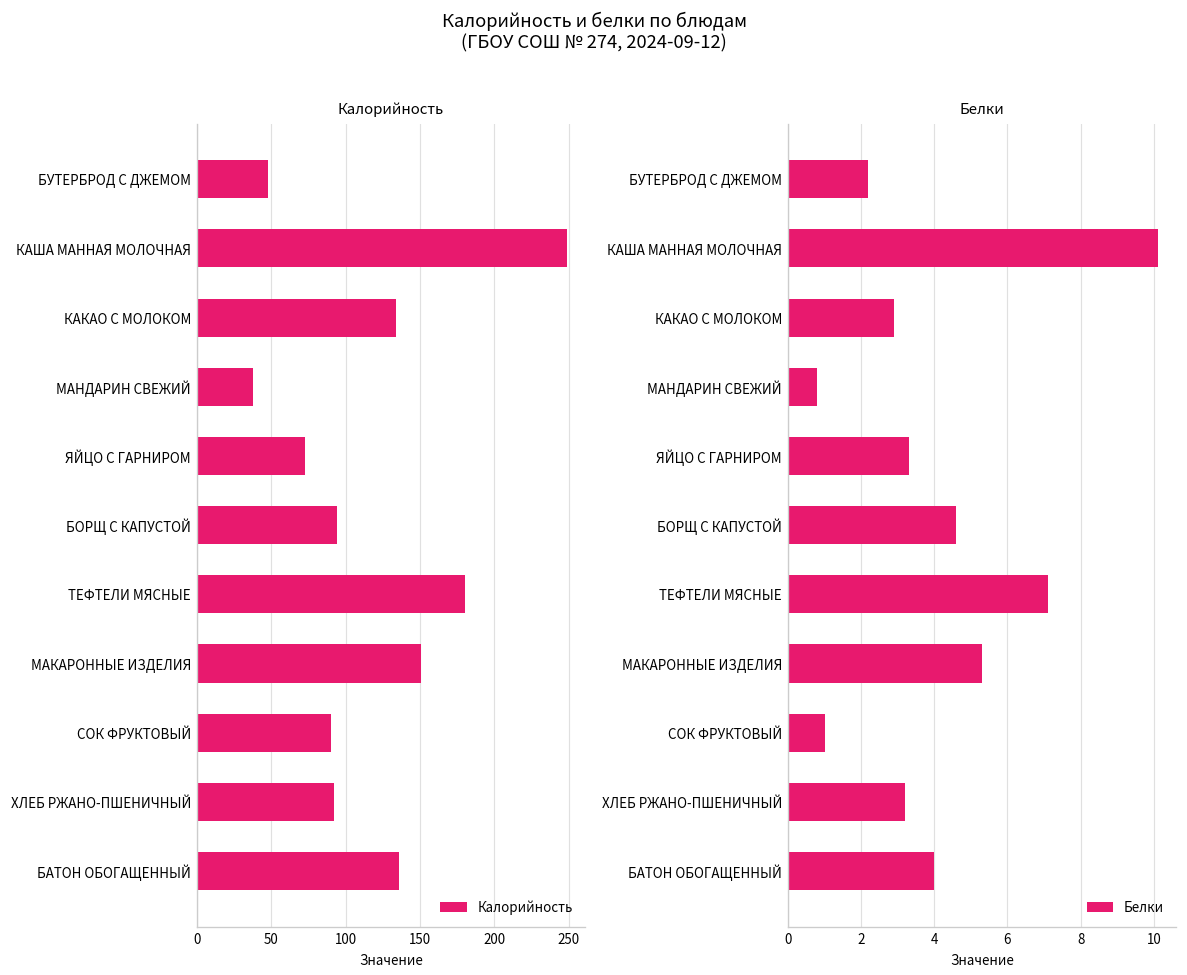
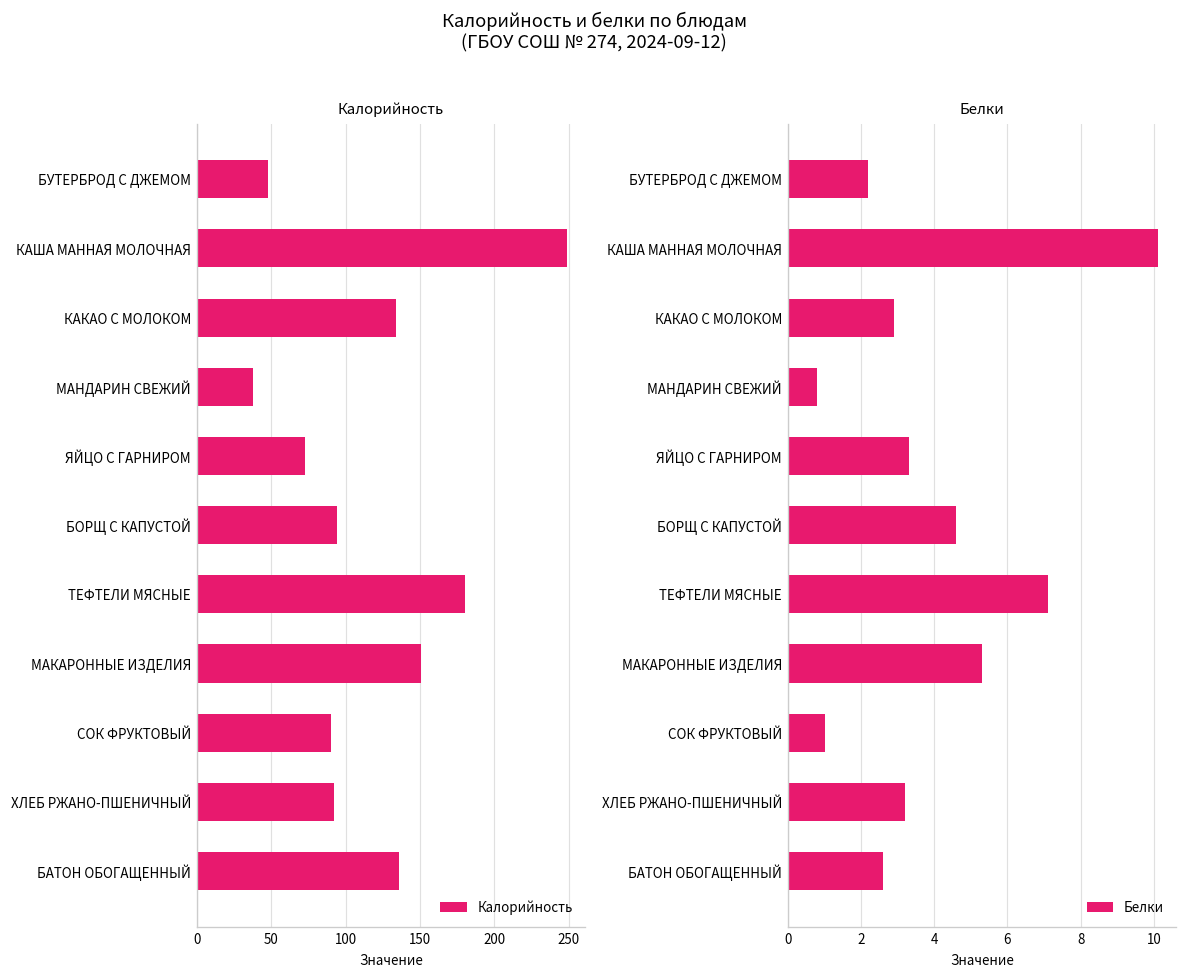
  {
    "Калорийность": {
      "БУТЕРБРОД С ДЖЕМОМ": 48,
      "КАША МАННАЯ МОЛОЧНАЯ": 249,
      "КАКАО С МОЛОКОМ": 134,
      "МАНДАРИН СВЕЖИЙ": 38,
      "ЯЙЦО С ГАРНИРОМ": 72,
      "БОРЩ С КАПУСТОЙ": 94,
      "ТЕФТЕЛИ МЯСНЫЕ": 180,
      "МАКАРОННЫЕ ИЗДЕЛИЯ": 151,
      "СОК ФРУКТОВЫЙ": 90,
      "ХЛЕБ РЖАНО-ПШЕНИЧНЫЙ": 92,
      "БАТОН ОБОГАЩЕННЫЙ": 136
    },
    "Белки": {
      "БУТЕРБРОД С ДЖЕМОМ": 2.2,
      "КАША МАННАЯ МОЛОЧНАЯ": 10.1,
      "КАКАО С МОЛОКОМ": 2.9,
      "МАНДАРИН СВЕЖИЙ": 0.8,
      "ЯЙЦО С ГАРНИРОМ": 3.3,
      "БОРЩ С КАПУСТОЙ": 4.6,
      "ТЕФТЕЛИ МЯСНЫЕ": 7.1,
      "МАКАРОННЫЕ ИЗДЕЛИЯ": 5.3,
      "СОК ФРУКТОВЫЙ": 1.0,
      "ХЛЕБ РЖАНО-ПШЕНИЧНЫЙ": 3.2,
-     "БАТОН ОБОГАЩЕННЫЙ": 4.0
+     "БАТОН ОБОГАЩЕННЫЙ": 2.6
    }
  }
